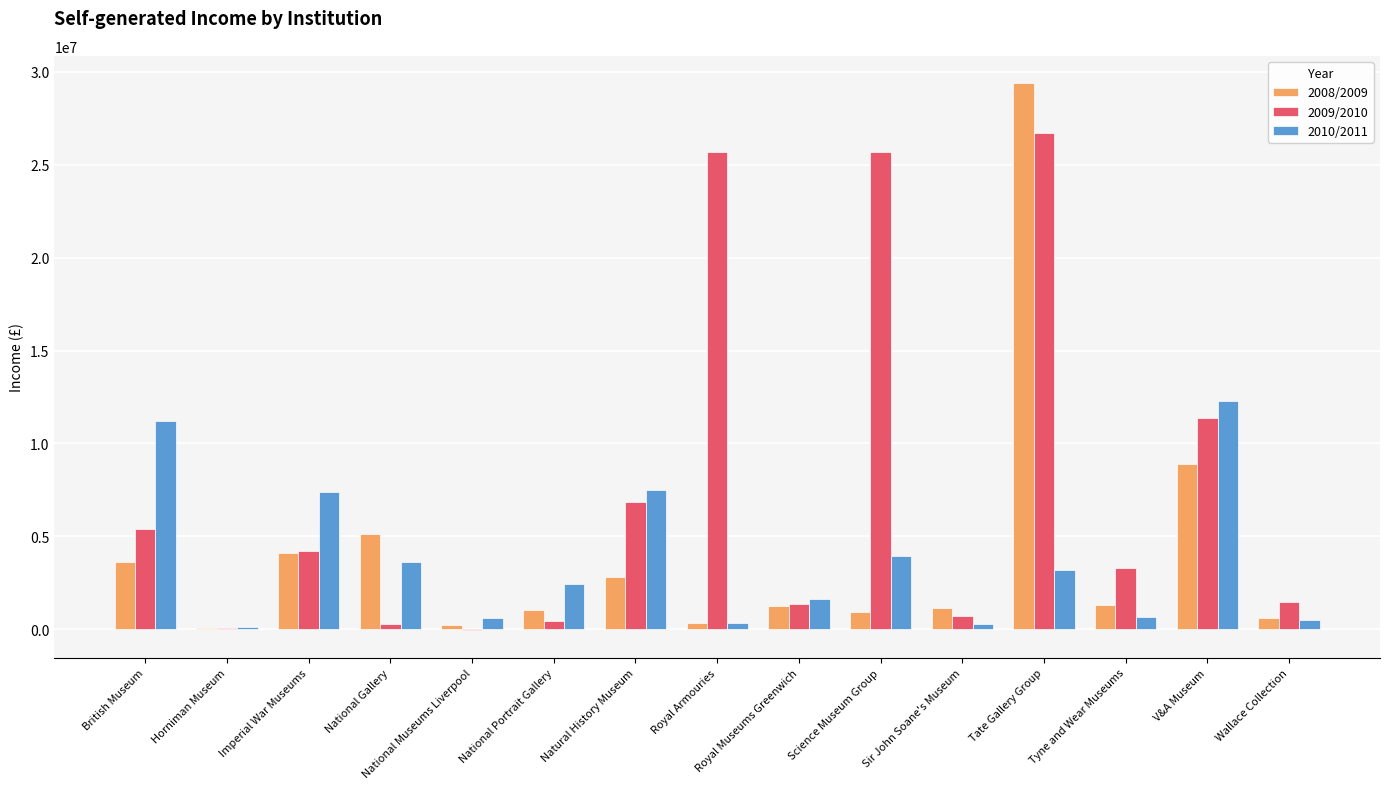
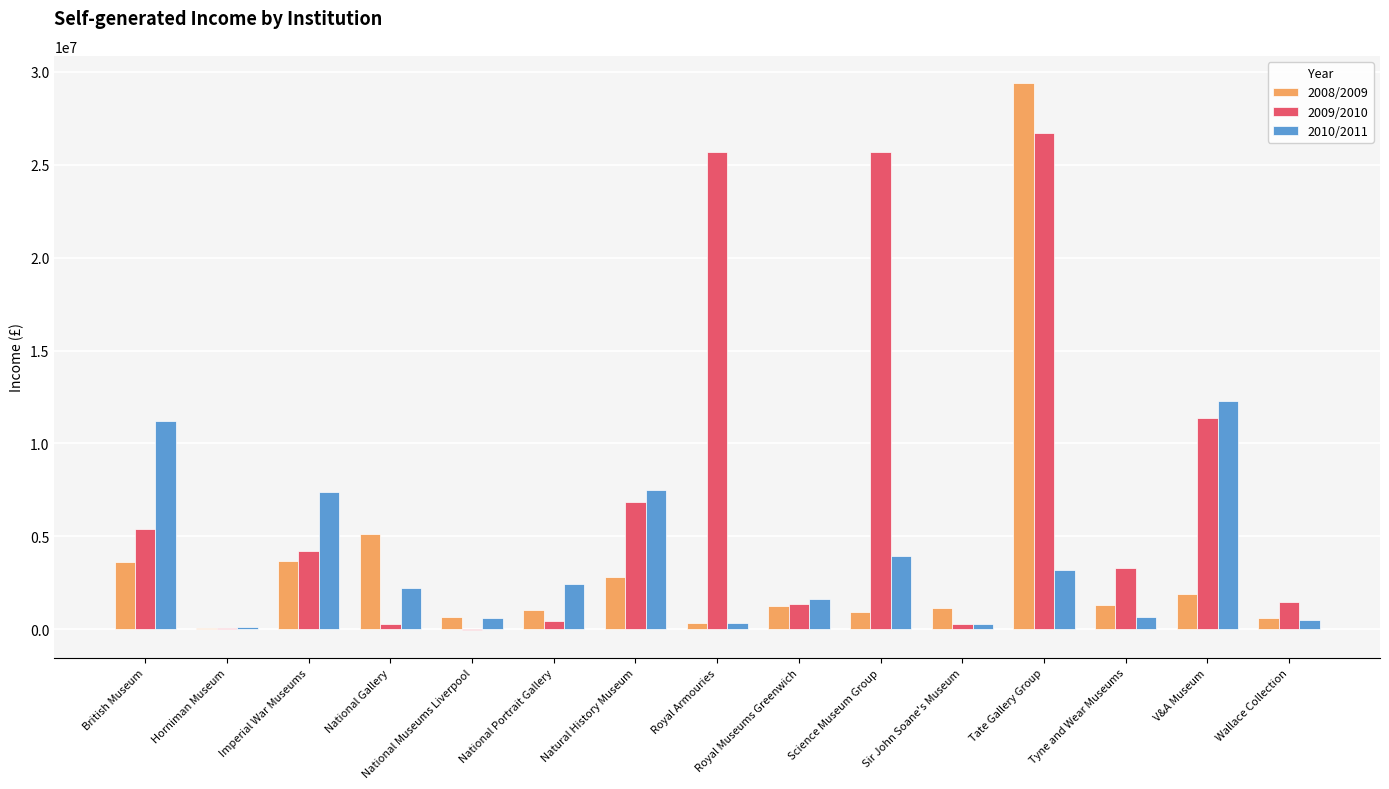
  {
    "2008/2009": {
      "British Museum": 3600000,
-     "Imperial War Museums": 4100000,
+     "Imperial War Museums": 3700000,
      "National Gallery": 5100000,
-     "National Museums Liverpool": 200000,
+     "National Museums Liverpool": 700000,
      "National Portrait Gallery": 1000000,
      "Natural History Museum": 2800000,
      "Royal Armouries": 300000,
      "Royal Museums Greenwich": 1300000,
      "Science Museum Group": 900000,
      "Sir John Soane's Museum": 1200000,
      "Tate Gallery Group": 29400000,
      "Tyne and Wear Museums": 1300000,
-     "V&A Museum": 8900000,
+     "V&A Museum": 1900000,
      "Wallace Collection": 600000
    },
    "2009/2010": {
      "British Museum": 5400000,
      "Imperial War Museums": 4200000,
      "National Gallery": 300000,
      "National Portrait Gallery": 400000,
      "Natural History Museum": 6900000,
      "Royal Armouries": 25700000,
      "Royal Museums Greenwich": 1400000,
      "Science Museum Group": 25700000,
-     "Sir John Soane's Museum": 700000,
+     "Sir John Soane's Museum": 300000,
      "Tate Gallery Group": 26700000,
      "Tyne and Wear Museums": 3300000,
      "V&A Museum": 11400000,
      "Wallace Collection": 1500000
    },
    "2010/2011": {
      "British Museum": 11200000,
      "Imperial War Museums": 7400000,
-     "National Gallery": 3600000,
+     "National Gallery": 2200000,
      "National Museums Liverpool": 600000,
      "National Portrait Gallery": 2400000,
      "Natural History Museum": 7500000,
      "Royal Armouries": 300000,
      "Royal Museums Greenwich": 1600000,
      "Science Museum Group": 3900000,
      "Sir John Soane's Museum": 300000,
      "Tate Gallery Group": 3200000,
      "Tyne and Wear Museums": 700000,
      "V&A Museum": 12300000,
      "Wallace Collection": 500000
    }
  }
